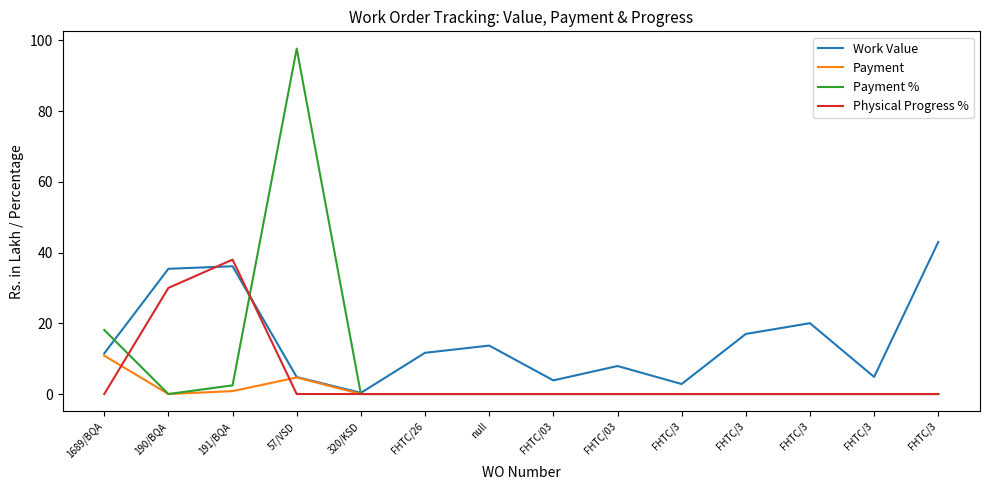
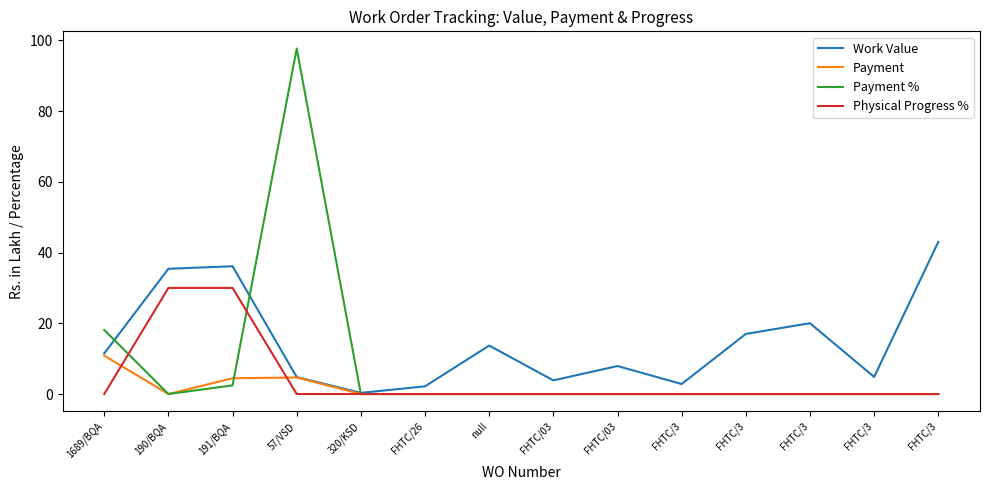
  {
    "Work Value": {
      "190/BQA": 35,
      "191/BQA": 36,
-     "FHTC/26": 12,
+     "FHTC/26": 2,
      "null": 14
    },
    "Payment": {
-     "191/BQA": 1
+     "191/BQA": 4
    },
    "Payment %": {
      "1689/BQA": 18,
      "191/BQA": 2,
      "57/VSD": 98
    },
    "Physical Progress %": {
      "1689/BQA": 0,
      "190/BQA": 30,
-     "191/BQA": 38,
+     "191/BQA": 30,
      "57/VSD": 0
    }
  }
